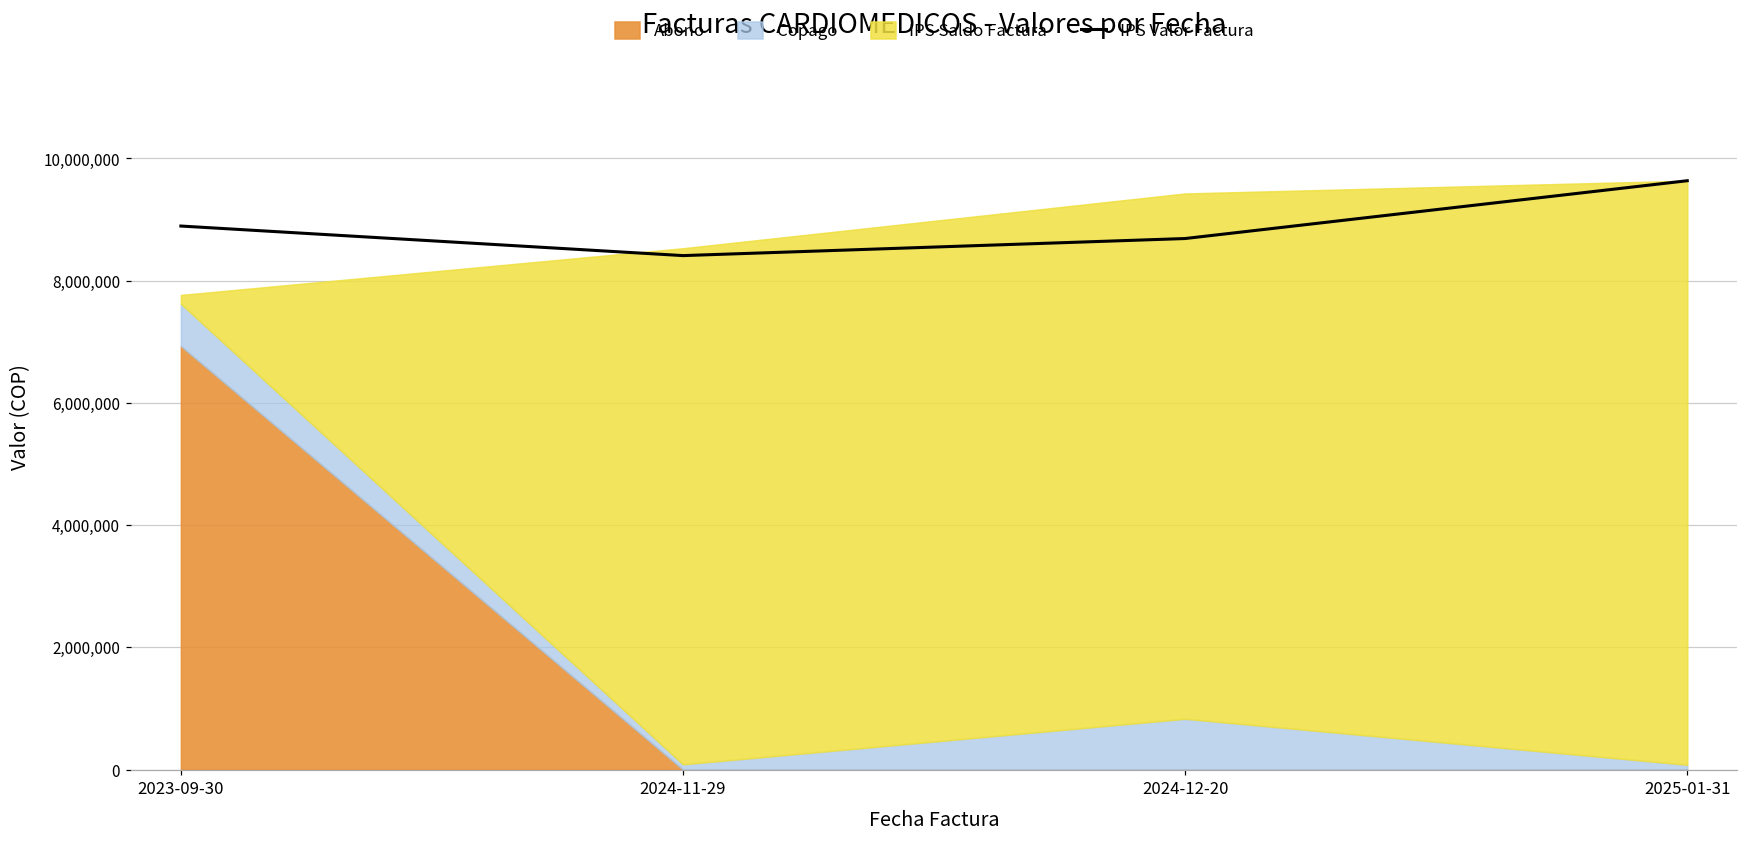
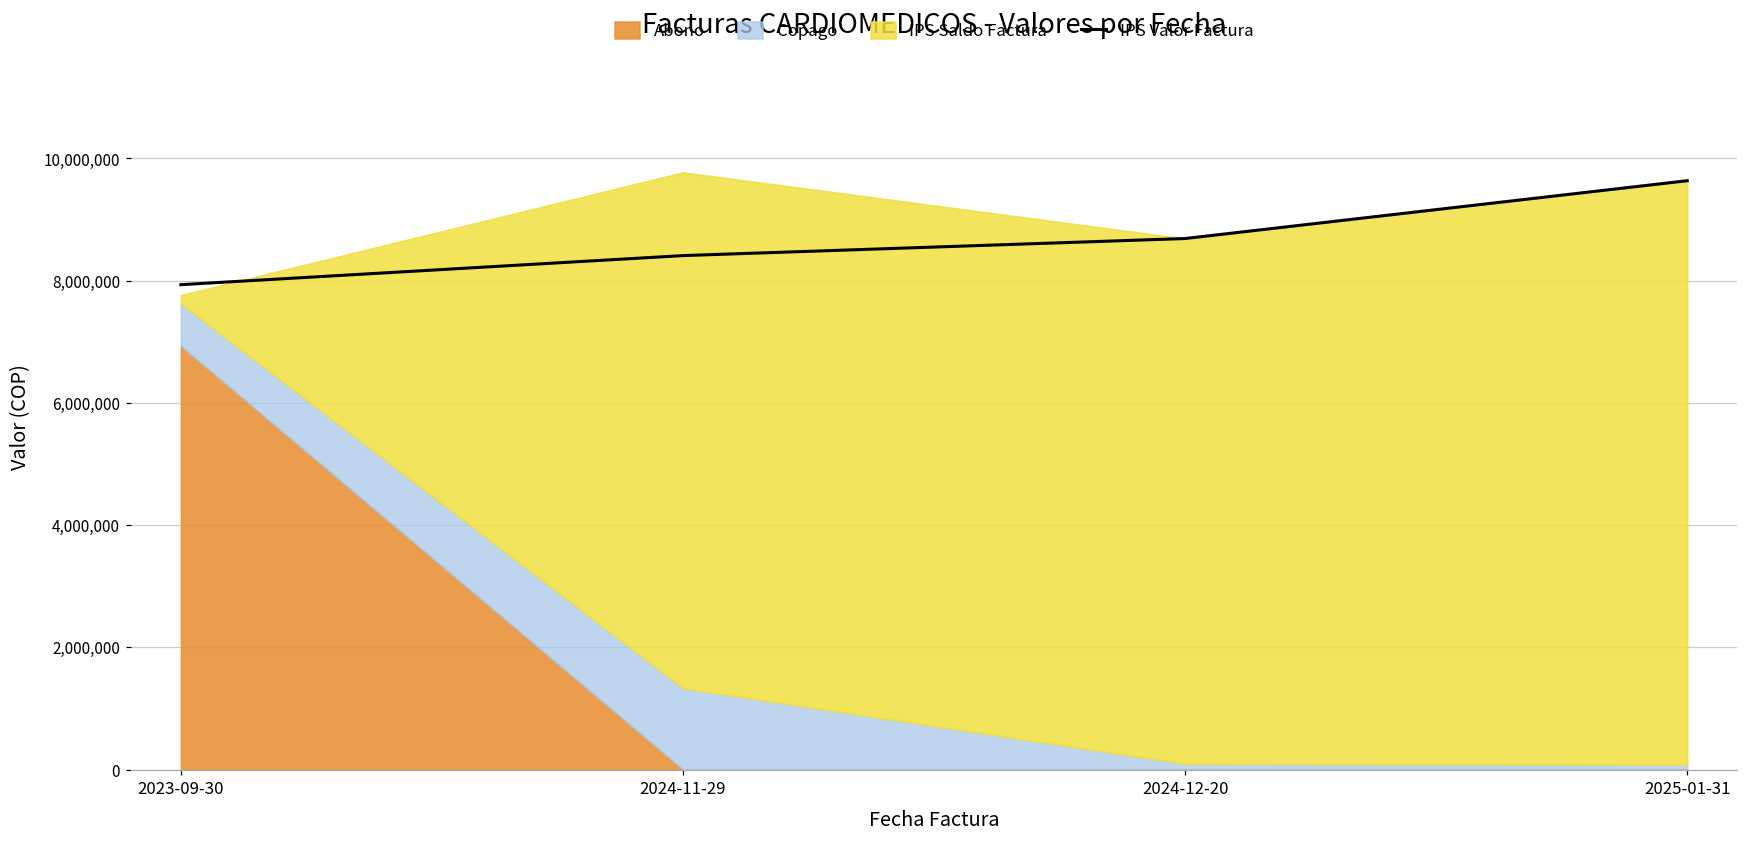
  {
    "IPS Valor Factura": {
-     "2023-09-30": "8,900,000",
+     "2023-09-30": "7,900,000",
      "2024-11-29": "8,400,000"
    },
    "Abono": {
      "2023-09-30": "6,900,000",
      "2024-11-29": "0",
      "2024-12-20": "0",
      "2025-01-31": "0"
    },
    "Copago": {
      "2023-09-30": "700,000",
-     "2024-11-29": "100,000",
-     "2024-12-20": "800,000",
+     "2024-11-29": "1,300,000",
+     "2024-12-20": "100,000",
      "2025-01-31": "100,000"
    },
    "IPS Saldo Factura": {
      "2023-09-30": "100,000",
      "2024-11-29": "8,400,000"
    }
  }
